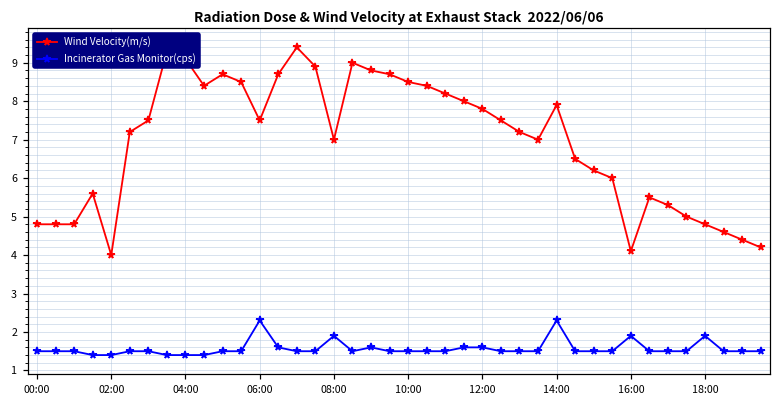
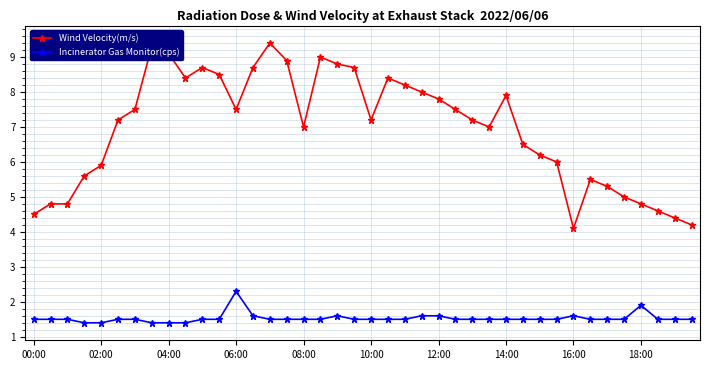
  {
    "Wind Velocity(m/s)": {
-     "00:00": 4.8,
-     "02:00": 4.0,
+     "00:00": 4.5,
+     "02:00": 5.9,
      "06:00": 7.5,
      "08:00": 7.0,
-     "10:00": 8.5,
+     "10:00": 7.2,
      "12:00": 7.8,
      "14:00": 7.9,
      "16:00": 4.1,
      "18:00": 4.8
    },
    "Incinerator Gas Monitor(cps)": {
      "00:00": 1.5,
      "02:00": 1.4,
      "04:00": 1.4,
      "06:00": 2.3,
-     "08:00": 1.9,
+     "08:00": 1.5,
      "10:00": 1.5,
      "12:00": 1.6,
-     "14:00": 2.3,
-     "16:00": 1.9,
+     "14:00": 1.5,
+     "16:00": 1.6,
      "18:00": 1.9
    }
  }
